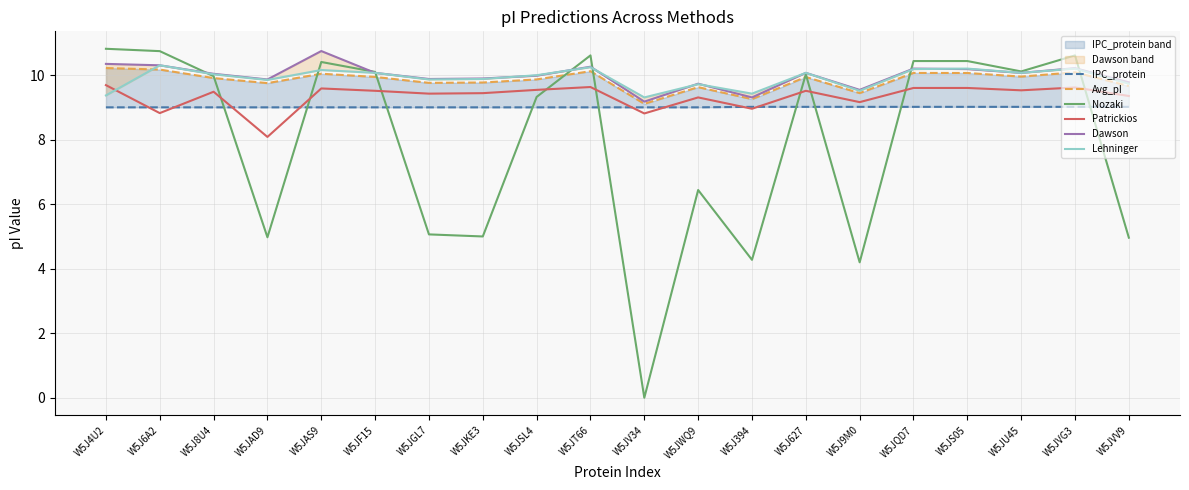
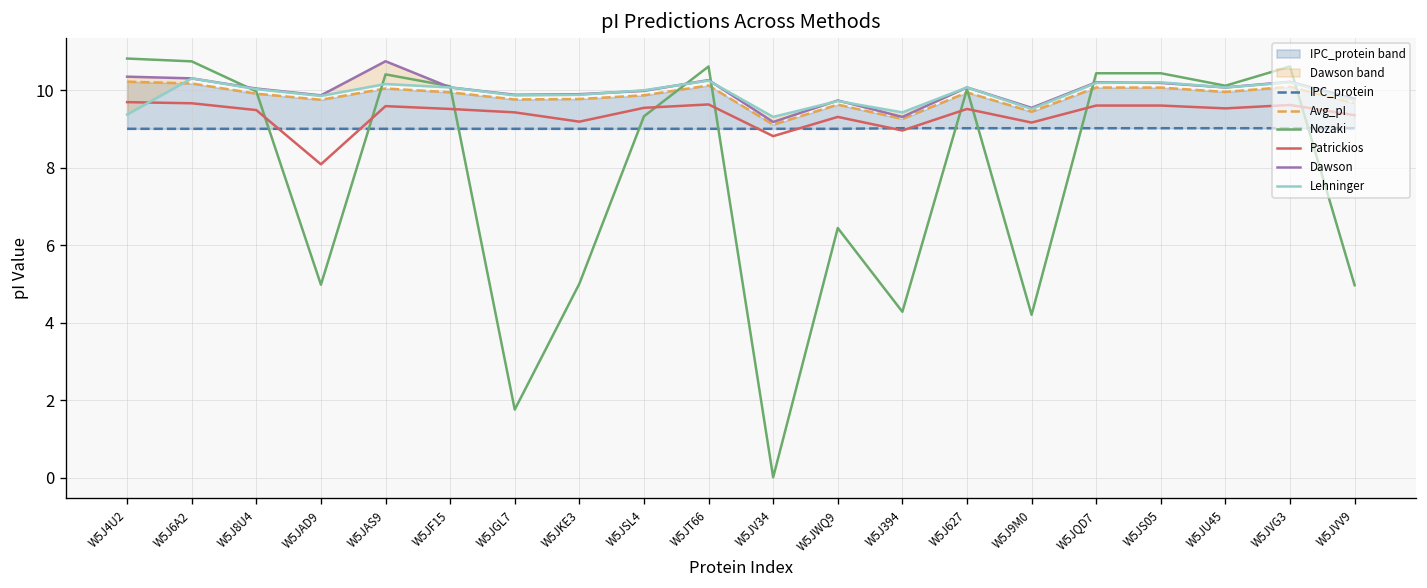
  {
    "Nozaki": {
      "W5J4U2": 10.8,
      "W5J6A2": 10.7,
      "W5JAD9": 5.0,
      "W5JAS9": 10.4,
-     "W5JGL7": 5.1,
+     "W5JGL7": 1.8,
      "W5JKE3": 5.0,
      "W5JSL4": 9.3,
      "W5JT66": 10.6,
      "W5JV34": 0.0,
      "W5JWQ9": 6.4,
      "W5J394": 4.3,
      "W5J9M0": 4.2,
      "W5JQD7": 10.4,
      "W5JS05": 10.4,
      "W5JVV9": 5.0
    },
    "Patrickios": {
      "W5J4U2": 9.7,
-     "W5J6A2": 8.8,
+     "W5J6A2": 9.7,
      "W5J8U4": 9.5,
      "W5JAD9": 8.1,
      "W5JAS9": 9.6,
      "W5JF15": 9.5,
      "W5JGL7": 9.4,
-     "W5JKE3": 9.4,
+     "W5JKE3": 9.2,
      "W5JSL4": 9.5,
      "W5JT66": 9.6,
      "W5JV34": 8.8,
      "W5JWQ9": 9.3,
      "W5J627": 9.5,
      "W5J9M0": 9.2,
      "W5JQD7": 9.6,
      "W5JS05": 9.6,
      "W5JU45": 9.5
    },
    "Lehninger": {
      "W5J4U2": 9.4,
      "W5JAS9": 10.2
    }
  }
